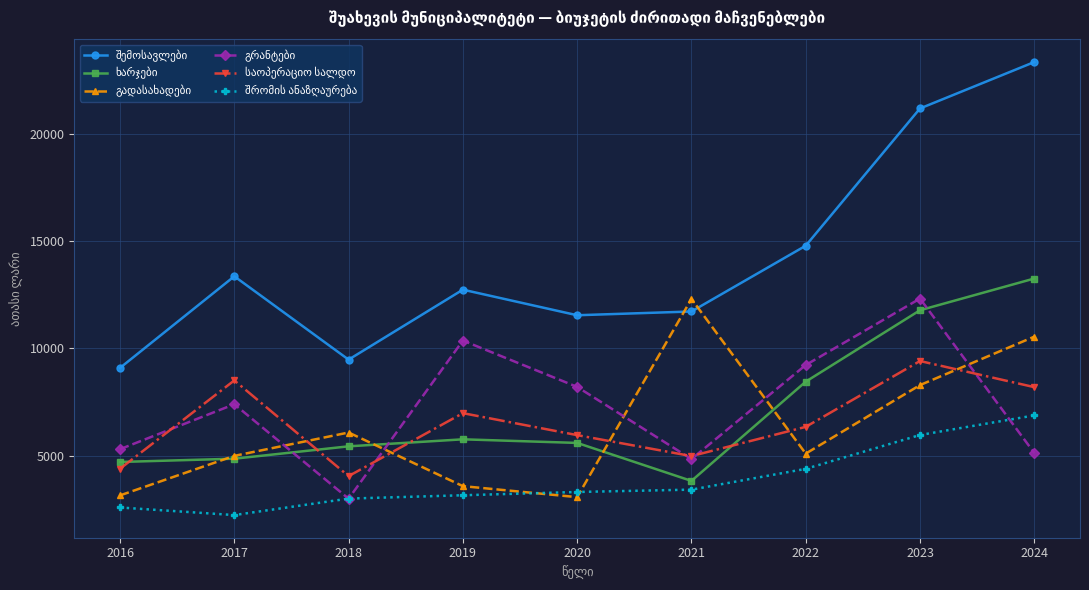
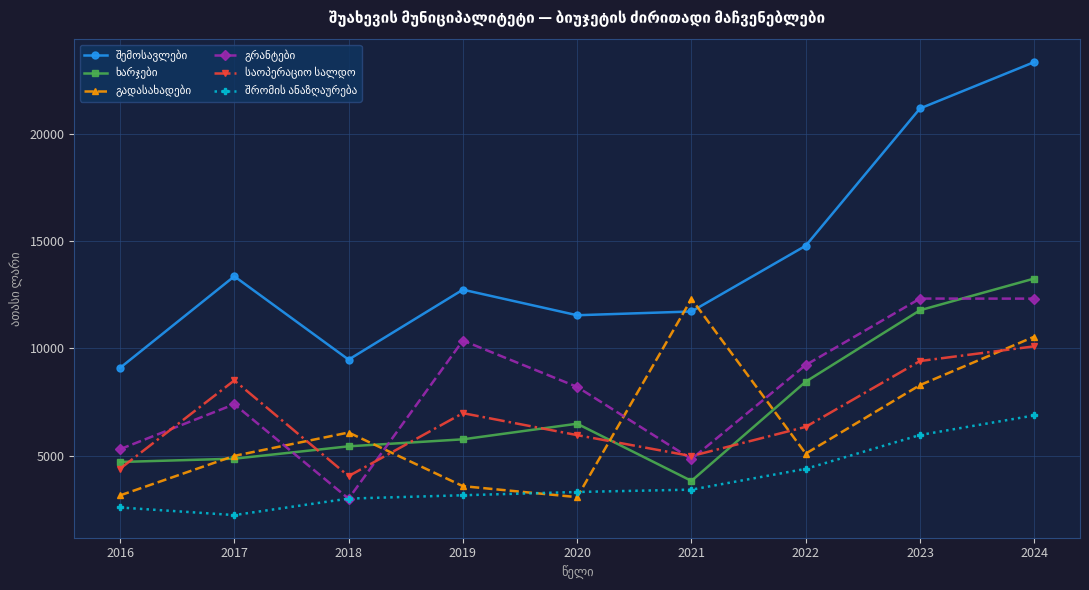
  {
    "ხარჯები": {
      "2016": 4700,
      "2017": 4900,
      "2018": 5400,
      "2019": 5800,
-     "2020": 5600,
+     "2020": 6500,
      "2021": 3800,
      "2022": 8400,
      "2023": 11800,
      "2024": 13200
    },
    "გადასახადები": {
      "2016": 3100,
      "2017": 5000,
      "2018": 6100,
      "2019": 3600,
      "2020": 3100,
      "2021": 12300,
      "2022": 5100,
      "2023": 8300,
      "2024": 10500
    },
    "გრანტები": {
      "2016": 5300,
      "2017": 7400,
      "2019": 10400,
      "2020": 8200,
      "2021": 4800,
      "2022": 9200,
      "2023": 12300,
-     "2024": 5100
+     "2024": 12300
    },
    "საოპერაციო სალდო": {
      "2016": 4400,
      "2017": 8500,
      "2018": 4000,
      "2019": 7000,
      "2020": 5900,
      "2021": 5000,
      "2022": 6300,
      "2023": 9400,
-     "2024": 8200
+     "2024": 10100
    }
  }
